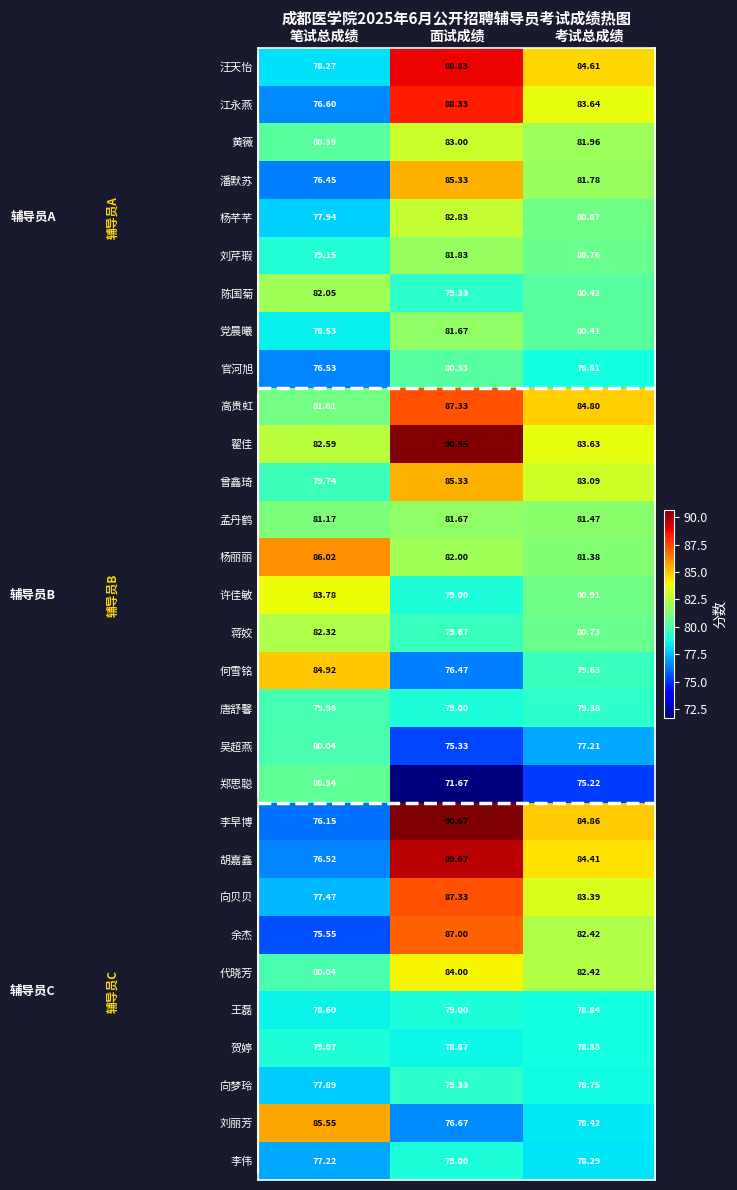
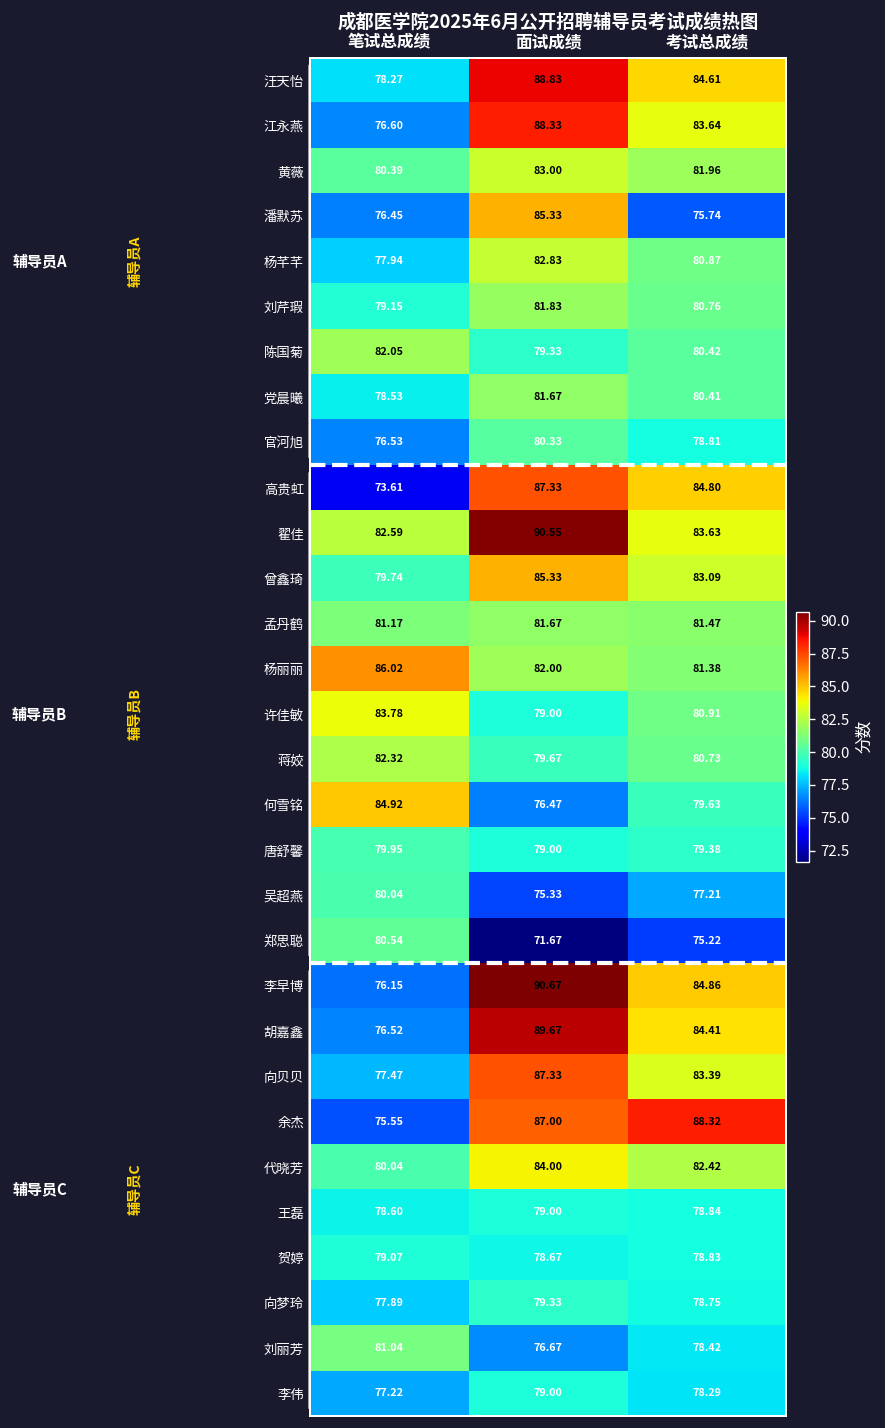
  {
    "汪天怡": {
      "笔试总成绩": 78.27,
      "面试成绩": 88.83,
      "考试总成绩": 84.61
    },
    "江永燕": {
      "笔试总成绩": 76.60,
      "面试成绩": 88.33,
      "考试总成绩": 83.64
    },
    "黄薇": {
      "笔试总成绩": 80.39,
      "面试成绩": 83.00,
      "考试总成绩": 81.96
    },
    "潘默苏": {
      "笔试总成绩": 76.45,
      "面试成绩": 85.33,
-     "考试总成绩": 81.78
+     "考试总成绩": 75.74
    },
    "杨芊芊": {
      "笔试总成绩": 77.94,
      "面试成绩": 82.83,
      "考试总成绩": 80.87
    },
    "刘芹瑕": {
      "笔试总成绩": 79.15,
      "面试成绩": 81.83,
      "考试总成绩": 80.76
    },
    "陈国菊": {
      "笔试总成绩": 82.05,
      "面试成绩": 79.33,
      "考试总成绩": 80.42
    },
    "党晨曦": {
      "笔试总成绩": 78.53,
      "面试成绩": 81.67,
      "考试总成绩": 80.41
    },
    "官河旭": {
      "笔试总成绩": 76.53,
      "面试成绩": 80.33,
      "考试总成绩": 78.81
    },
    "高贵虹": {
-     "笔试总成绩": 81.01,
+     "笔试总成绩": 73.61,
      "面试成绩": 87.33,
      "考试总成绩": 84.80
    },
    "翟佳": {
      "笔试总成绩": 82.59,
      "面试成绩": 90.55,
      "考试总成绩": 83.63
    },
    "曾鑫琦": {
      "笔试总成绩": 79.74,
      "面试成绩": 85.33,
      "考试总成绩": 83.09
    },
    "孟丹鹤": {
      "笔试总成绩": 81.17,
      "面试成绩": 81.67,
      "考试总成绩": 81.47
    },
    "杨丽丽": {
      "笔试总成绩": 86.02,
      "面试成绩": 82.00,
      "考试总成绩": 81.38
    },
    "许佳敏": {
      "笔试总成绩": 83.78,
      "面试成绩": 79.00,
      "考试总成绩": 80.91
    },
    "蒋姣": {
      "笔试总成绩": 82.32,
      "面试成绩": 79.67,
      "考试总成绩": 80.73
    },
    "何雪铭": {
      "笔试总成绩": 84.92,
      "面试成绩": 76.47,
      "考试总成绩": 79.63
    },
    "唐舒馨": {
      "笔试总成绩": 79.95,
      "面试成绩": 79.00,
      "考试总成绩": 79.38
    },
    "吴超燕": {
      "笔试总成绩": 80.04,
      "面试成绩": 75.33,
      "考试总成绩": 77.21
    },
    "郑思聪": {
      "笔试总成绩": 80.54,
      "面试成绩": 71.67,
      "考试总成绩": 75.22
    },
    "李早博": {
      "笔试总成绩": 76.15,
      "面试成绩": 90.67,
      "考试总成绩": 84.86
    },
    "胡嘉鑫": {
      "笔试总成绩": 76.52,
      "面试成绩": 89.67,
      "考试总成绩": 84.41
    },
    "向贝贝": {
      "笔试总成绩": 77.47,
      "面试成绩": 87.33,
      "考试总成绩": 83.39
    },
    "余杰": {
      "笔试总成绩": 75.55,
      "面试成绩": 87.00,
-     "考试总成绩": 82.42
+     "考试总成绩": 88.32
    },
    "代晓芳": {
      "笔试总成绩": 80.04,
      "面试成绩": 84.00,
      "考试总成绩": 82.42
    },
    "王磊": {
      "笔试总成绩": 78.60,
      "面试成绩": 79.00,
      "考试总成绩": 78.84
    },
    "贺婷": {
      "笔试总成绩": 79.07,
      "面试成绩": 78.67,
      "考试总成绩": 78.83
    },
    "向梦玲": {
      "笔试总成绩": 77.89,
      "面试成绩": 79.33,
      "考试总成绩": 78.75
    },
    "刘丽芳": {
-     "笔试总成绩": 85.55,
+     "笔试总成绩": 81.04,
      "面试成绩": 76.67,
      "考试总成绩": 78.42
    },
    "李伟": {
      "笔试总成绩": 77.22,
      "面试成绩": 79.00,
      "考试总成绩": 78.29
    }
  }
